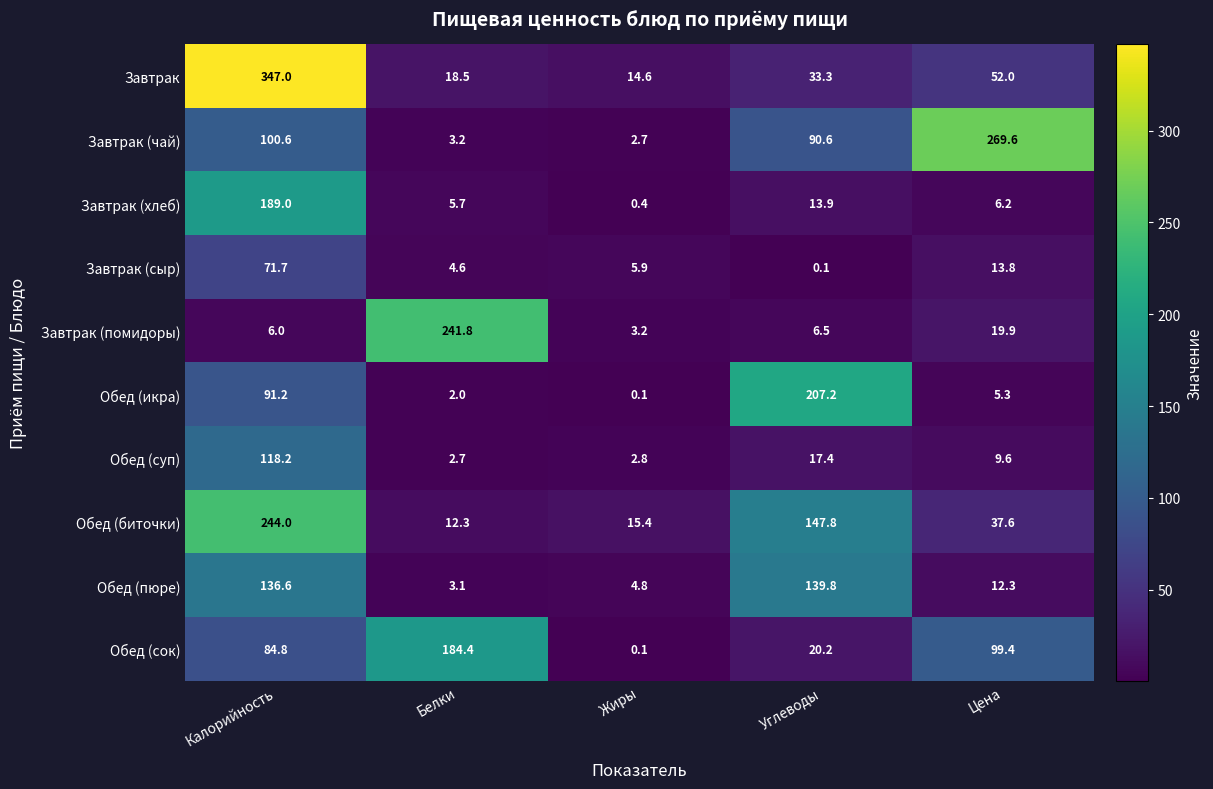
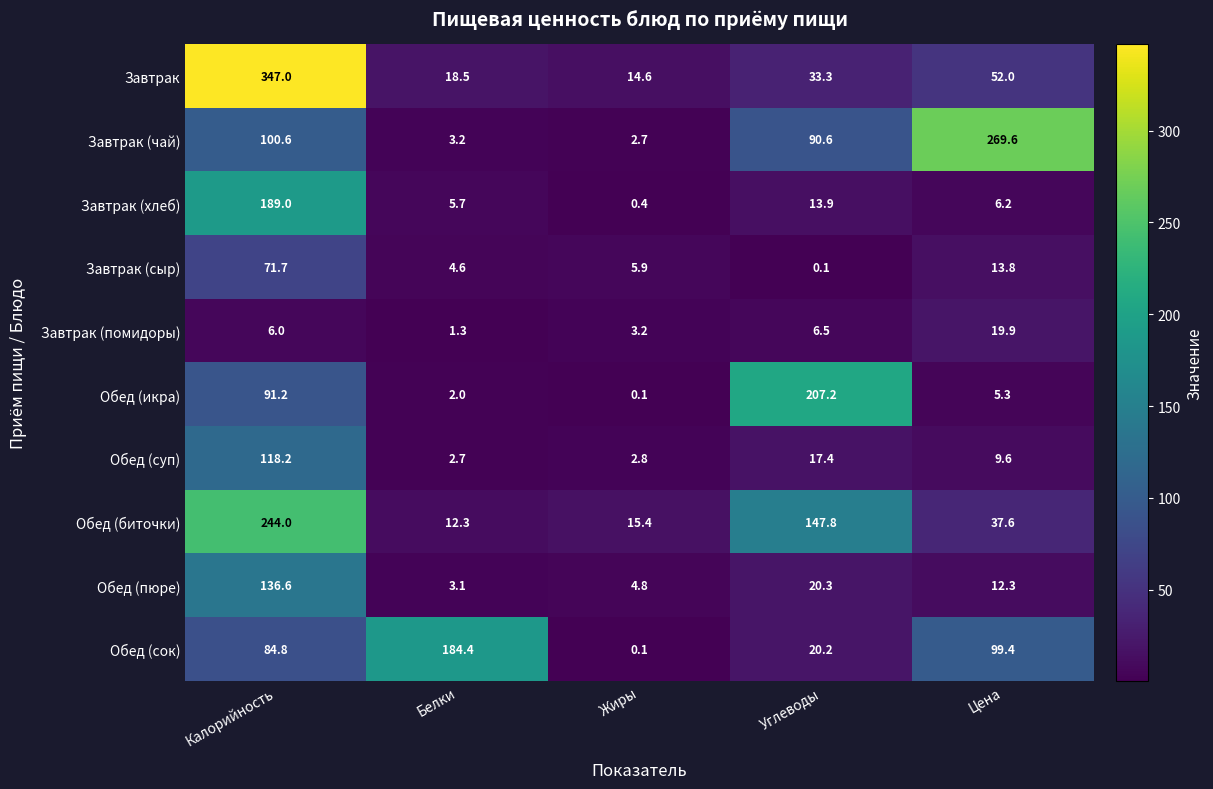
  {
    "Завтрак": {
      "Калорийность": 347.0,
      "Белки": 18.5,
      "Жиры": 14.6,
      "Углеводы": 33.3,
      "Цена": 52.0
    },
    "Завтрак (чай)": {
      "Калорийность": 100.6,
      "Белки": 3.2,
      "Жиры": 2.7,
      "Углеводы": 90.6,
      "Цена": 269.6
    },
    "Завтрак (хлеб)": {
      "Калорийность": 189.0,
      "Белки": 5.7,
      "Жиры": 0.4,
      "Углеводы": 13.9,
      "Цена": 6.2
    },
    "Завтрак (сыр)": {
      "Калорийность": 71.7,
      "Белки": 4.6,
      "Жиры": 5.9,
      "Углеводы": 0.1,
      "Цена": 13.8
    },
    "Завтрак (помидоры)": {
      "Калорийность": 6.0,
-     "Белки": 241.8,
+     "Белки": 1.3,
      "Жиры": 3.2,
      "Углеводы": 6.5,
      "Цена": 19.9
    },
    "Обед (икра)": {
      "Калорийность": 91.2,
      "Белки": 2.0,
      "Жиры": 0.1,
      "Углеводы": 207.2,
      "Цена": 5.3
    },
    "Обед (суп)": {
      "Калорийность": 118.2,
      "Белки": 2.7,
      "Жиры": 2.8,
      "Углеводы": 17.4,
      "Цена": 9.6
    },
    "Обед (биточки)": {
      "Калорийность": 244.0,
      "Белки": 12.3,
      "Жиры": 15.4,
      "Углеводы": 147.8,
      "Цена": 37.6
    },
    "Обед (пюре)": {
      "Калорийность": 136.6,
      "Белки": 3.1,
      "Жиры": 4.8,
-     "Углеводы": 139.8,
+     "Углеводы": 20.3,
      "Цена": 12.3
    },
    "Обед (сок)": {
      "Калорийность": 84.8,
      "Белки": 184.4,
      "Жиры": 0.1,
      "Углеводы": 20.2,
      "Цена": 99.4
    }
  }
